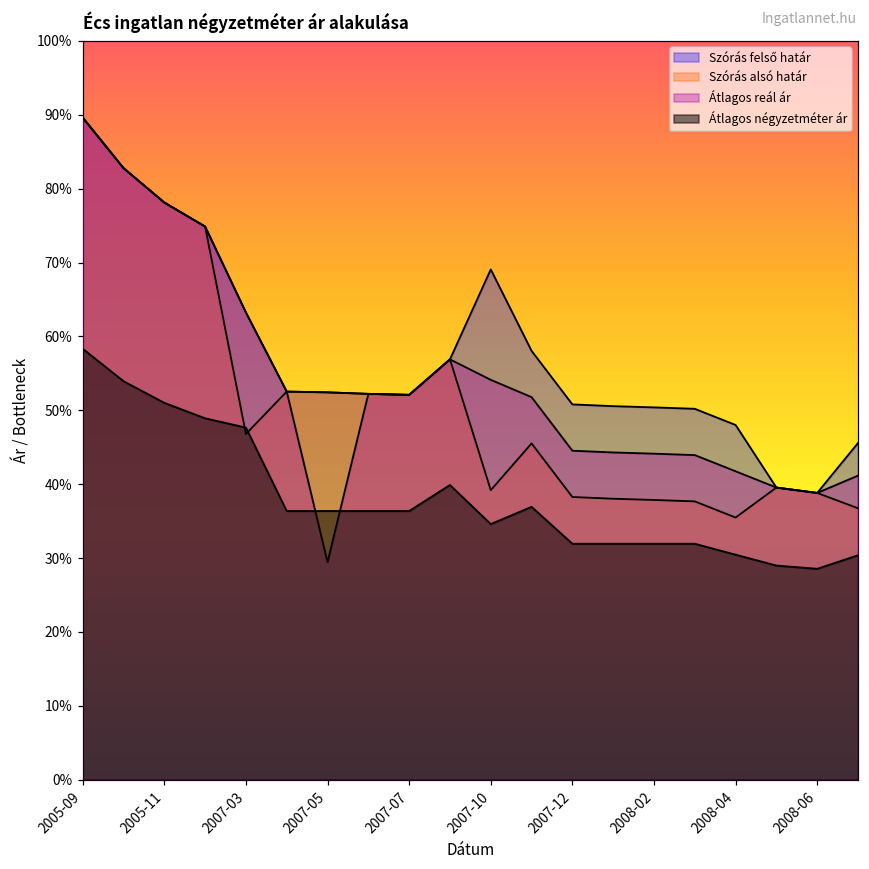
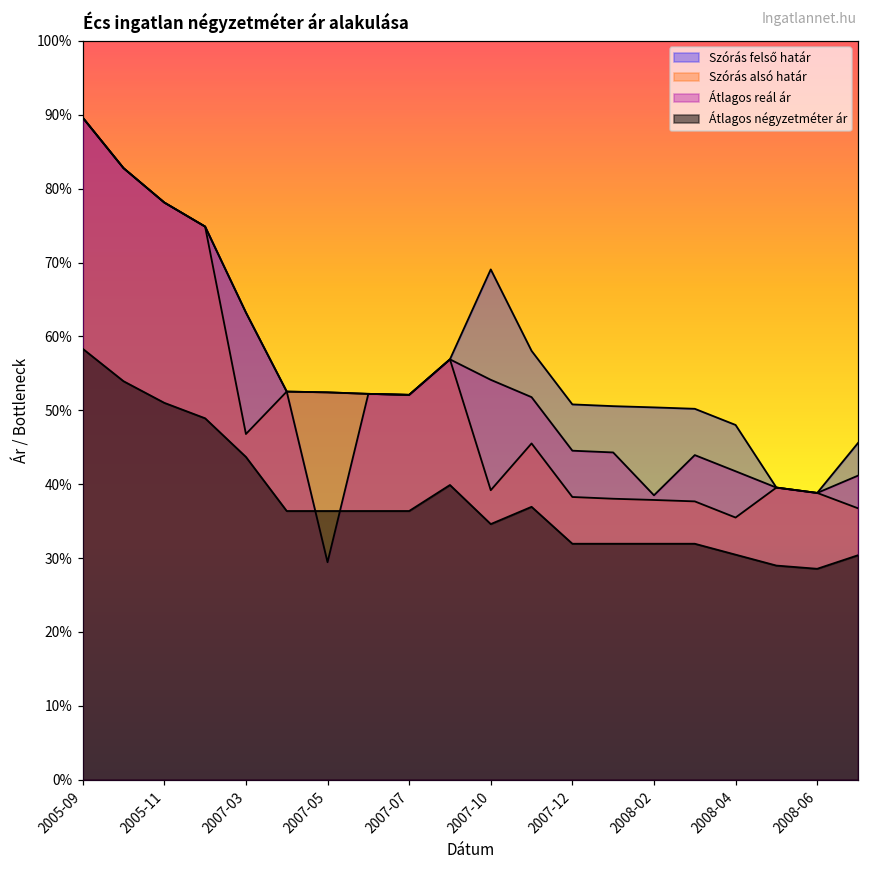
  {
    "Szórás felső határ": {
      "2007-10": "69%",
      "2007-12": "51%",
      "2008-02": "50%",
      "2008-04": "48%"
    },
    "Szórás alsó határ": {
      "2007-03": "47%",
      "2007-10": "39%",
      "2007-12": "38%",
      "2008-02": "38%",
      "2008-04": "35%"
    },
    "Átlagos reál ár": {
      "2007-05": "29%",
      "2007-10": "54%",
      "2007-12": "45%",
-     "2008-02": "44%",
+     "2008-02": "38%",
      "2008-04": "42%"
    },
    "Átlagos négyzetméter ár": {
      "2005-09": "58%",
      "2005-11": "51%",
-     "2007-03": "48%",
+     "2007-03": "44%",
      "2007-05": "36%",
      "2007-07": "36%",
      "2007-10": "35%",
      "2007-12": "32%",
      "2008-02": "32%",
      "2008-04": "30%",
      "2008-06": "29%"
    }
  }
